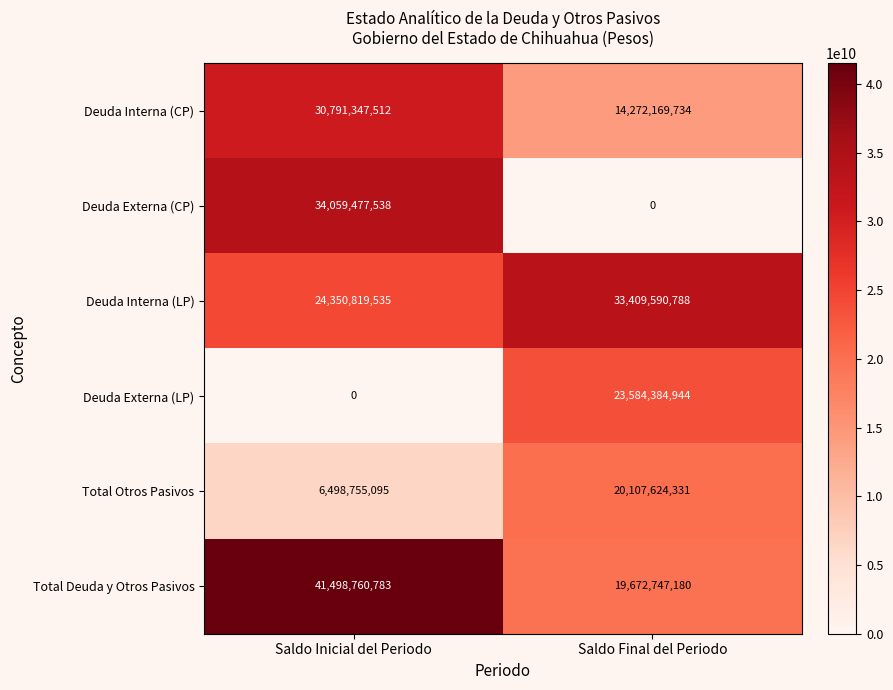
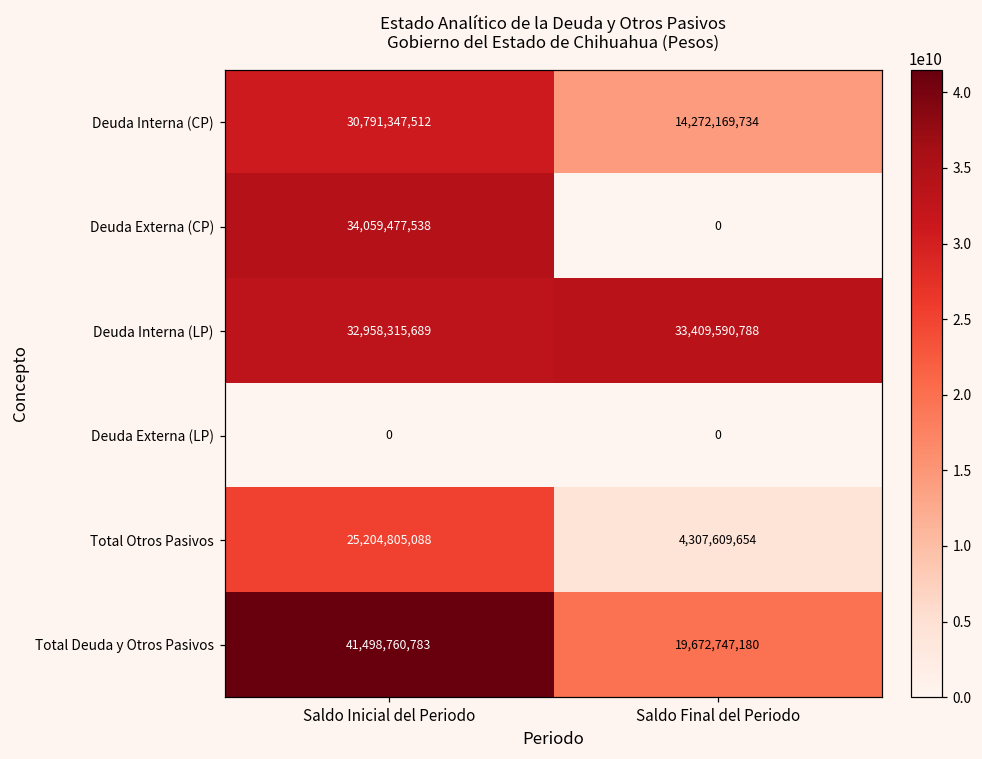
  {
    "Deuda Interna (CP)": {
      "Saldo Inicial del Periodo": "30,791,347,512",
      "Saldo Final del Periodo": "14,272,169,734"
    },
    "Deuda Externa (CP)": {
      "Saldo Inicial del Periodo": "34,059,477,538",
      "Saldo Final del Periodo": "0"
    },
    "Deuda Interna (LP)": {
-     "Saldo Inicial del Periodo": "24,350,819,535",
+     "Saldo Inicial del Periodo": "32,958,315,689",
      "Saldo Final del Periodo": "33,409,590,788"
    },
    "Deuda Externa (LP)": {
      "Saldo Inicial del Periodo": "0",
-     "Saldo Final del Periodo": "23,584,384,944"
+     "Saldo Final del Periodo": "0"
    },
    "Total Otros Pasivos": {
-     "Saldo Inicial del Periodo": "6,498,755,095",
-     "Saldo Final del Periodo": "20,107,624,331"
+     "Saldo Inicial del Periodo": "25,204,805,088",
+     "Saldo Final del Periodo": "4,307,609,654"
    },
    "Total Deuda y Otros Pasivos": {
      "Saldo Inicial del Periodo": "41,498,760,783",
      "Saldo Final del Periodo": "19,672,747,180"
    }
  }
